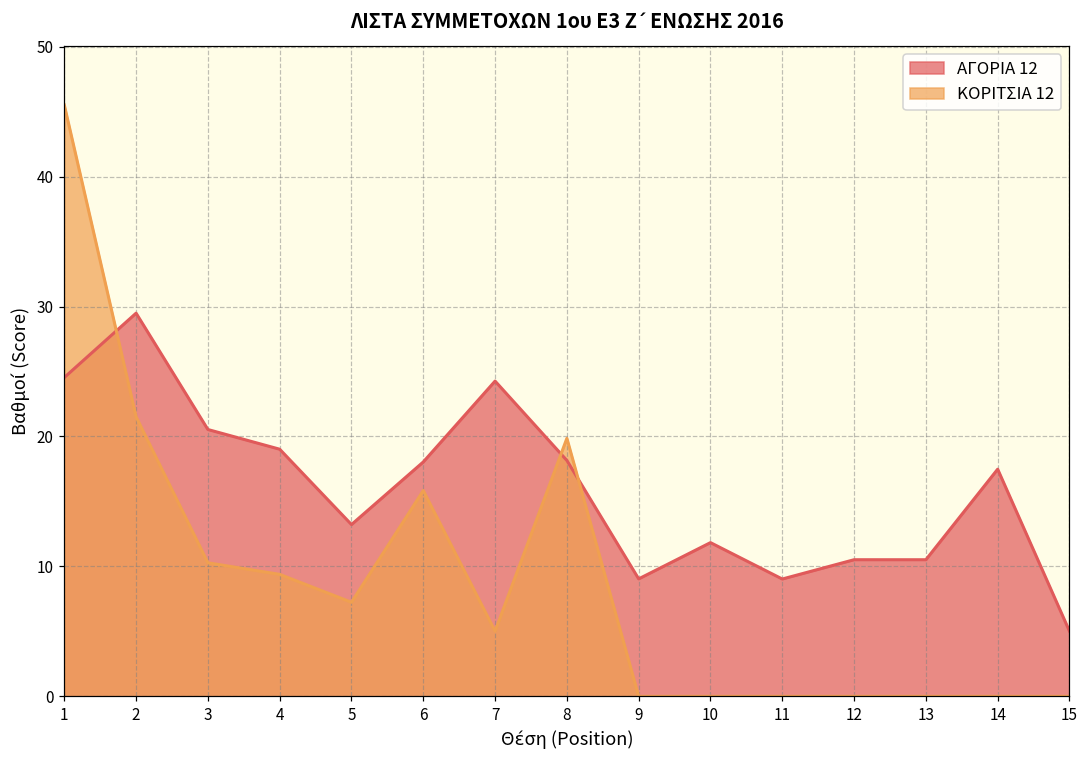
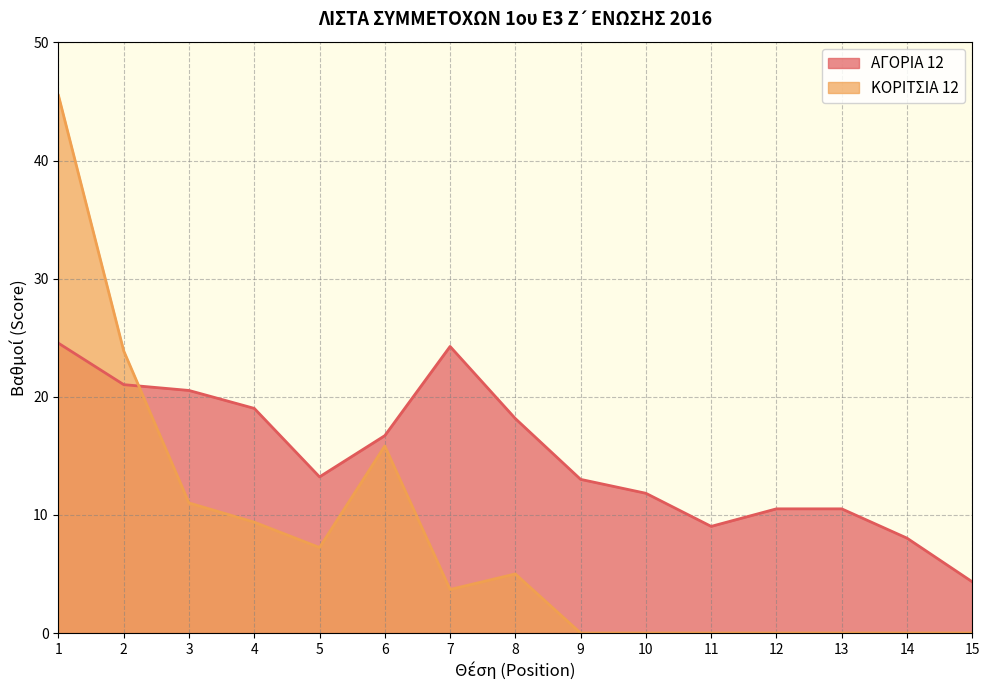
  {
    "ΑΓΟΡΙΑ 12": {
      "1": 24.5,
-     "2": 29.5,
+     "2": 21.0,
      "3": 20.5,
      "4": 19.0,
      "5": 13.2,
-     "6": 18.0,
+     "6": 16.7,
      "7": 24.3,
      "8": 18.2,
-     "9": 9.0,
+     "9": 13.0,
      "10": 11.8,
      "11": 9.0,
      "12": 10.5,
      "13": 10.5,
-     "14": 17.5,
-     "15": 5.0
+     "14": 8.0,
+     "15": 4.3
    },
    "ΚΟΡΙΤΣΙΑ 12": {
      "1": 45.5,
-     "2": 21.5,
-     "3": 10.3,
+     "2": 23.9,
+     "3": 11.0,
      "4": 9.4,
      "5": 7.2,
      "6": 15.8,
-     "7": 5.0,
-     "8": 19.9,
+     "7": 3.7,
+     "8": 5.0,
      "9": 0.0,
      "10": 0.0,
      "11": 0.0,
      "12": 0.0,
      "13": 0.0,
      "14": 0.0,
      "15": 0.0
    }
  }
